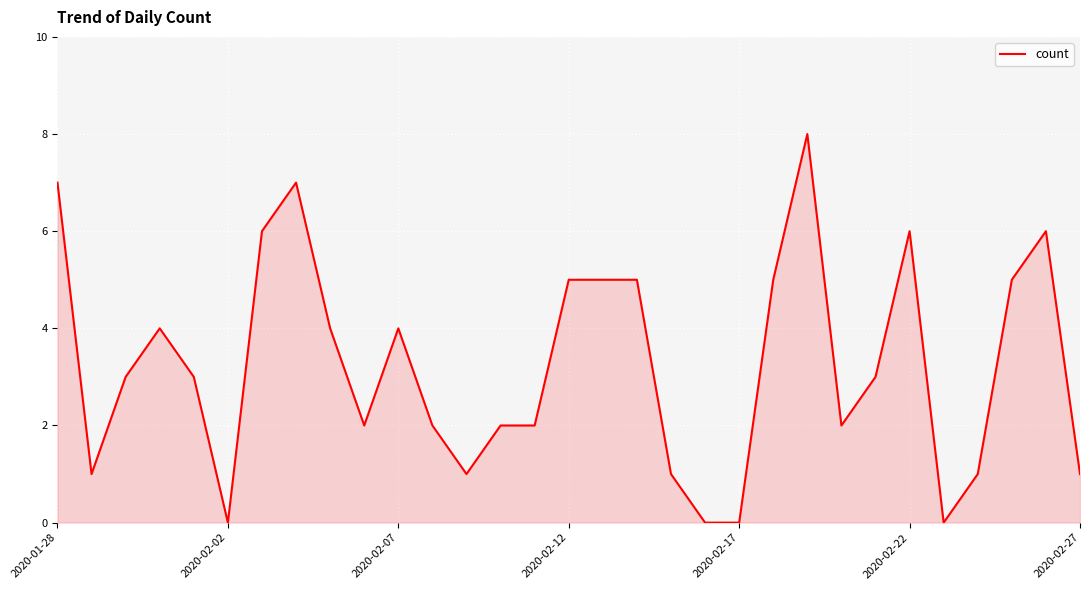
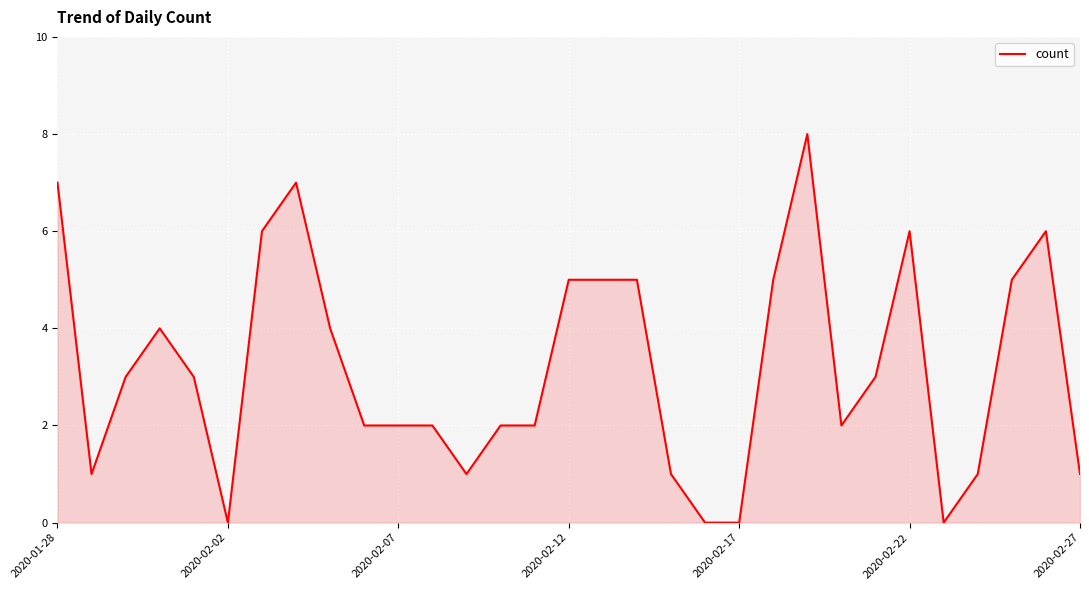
  {
    "2020-01-28": 7,
    "2020-02-02": 0,
-   "2020-02-07": 4,
+   "2020-02-07": 2,
    "2020-02-12": 5,
    "2020-02-17": 0,
    "2020-02-22": 6,
    "2020-02-27": 1
  }
